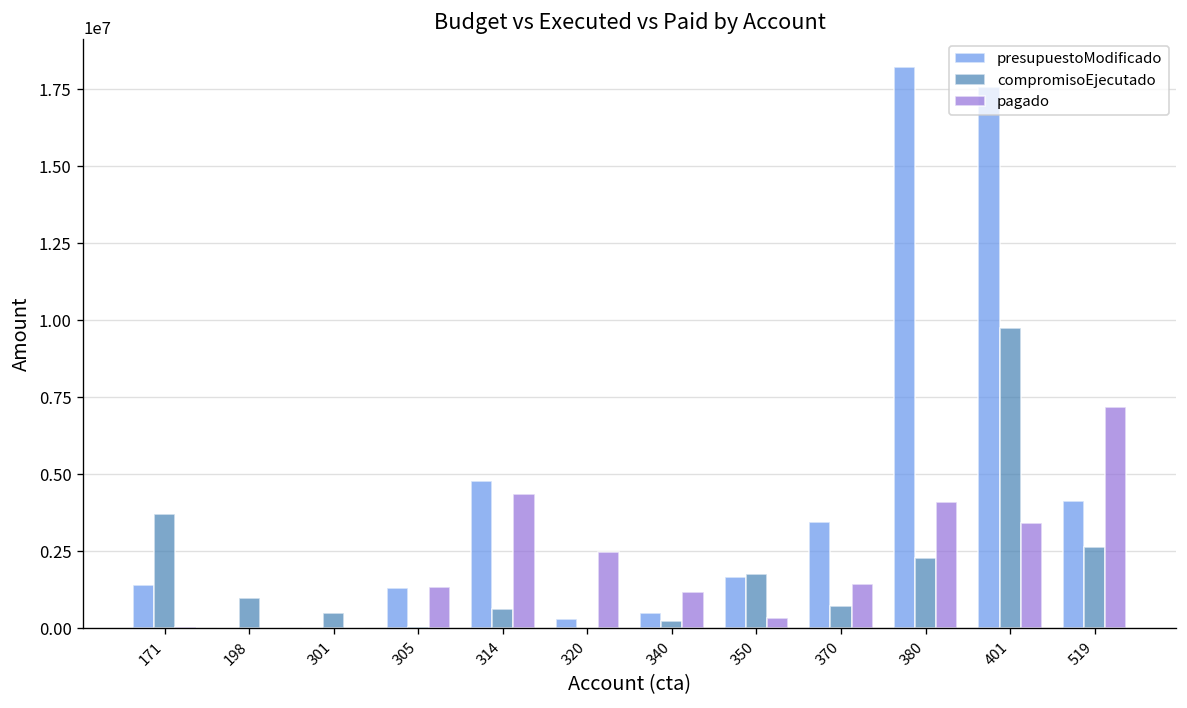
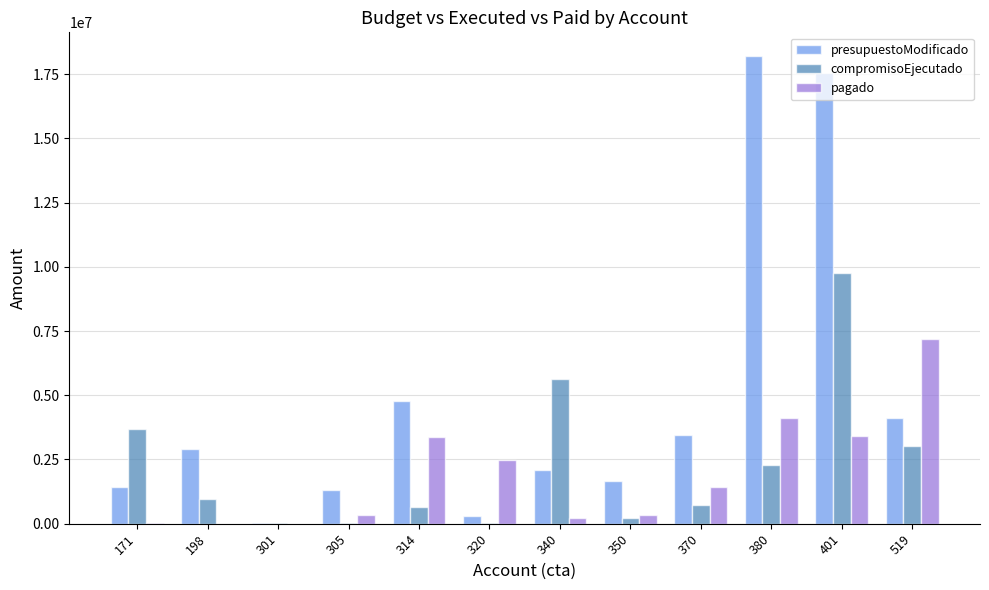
  {
    "presupuestoModificado": {
      "171": 1400000,
-     "198": 0,
+     "198": 2900000,
      "305": 1300000,
      "314": 4800000,
      "320": 300000,
-     "340": 500000,
+     "340": 2100000,
      "350": 1700000,
      "370": 3500000,
      "380": 18200000,
      "519": 4100000
    },
    "compromisoEjecutado": {
      "171": 3700000,
      "198": 1000000,
-     "301": 500000,
+     "301": 0,
      "314": 600000,
-     "340": 200000,
-     "350": 1800000,
+     "340": 5700000,
+     "350": 200000,
      "370": 700000,
      "380": 2300000,
      "401": 9800000,
-     "519": 2700000
+     "519": 3000000
    },
    "pagado": {
      "301": 0,
-     "305": 1400000,
-     "314": 4300000,
+     "305": 400000,
+     "314": 3400000,
      "320": 2500000,
-     "340": 1200000,
+     "340": 200000,
      "350": 300000,
      "370": 1400000,
      "380": 4100000,
      "401": 3400000,
      "519": 7200000
    }
  }
